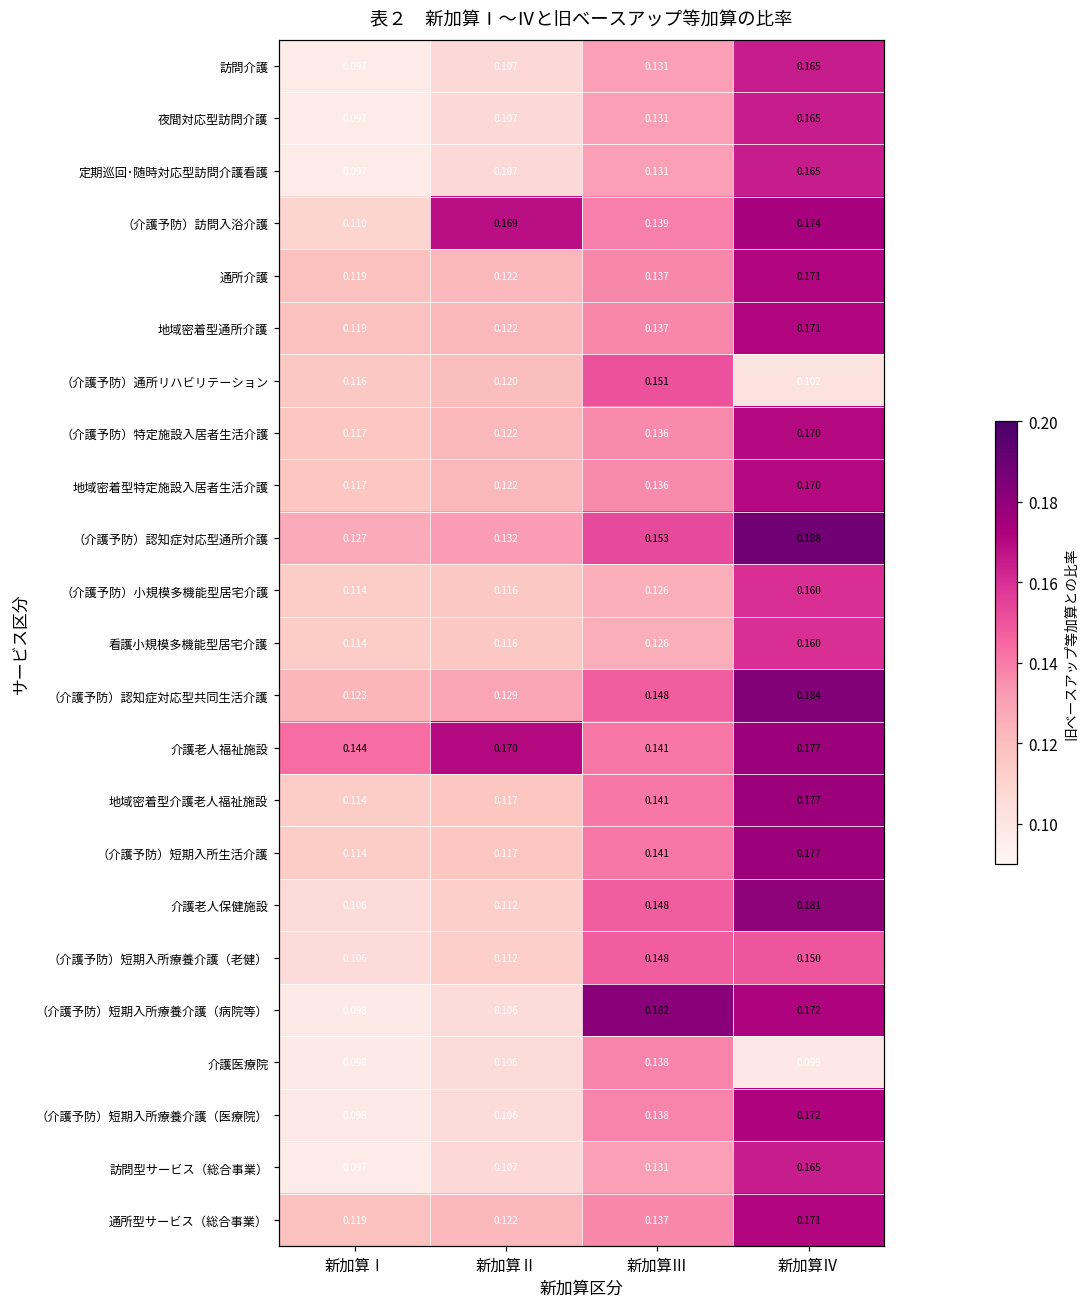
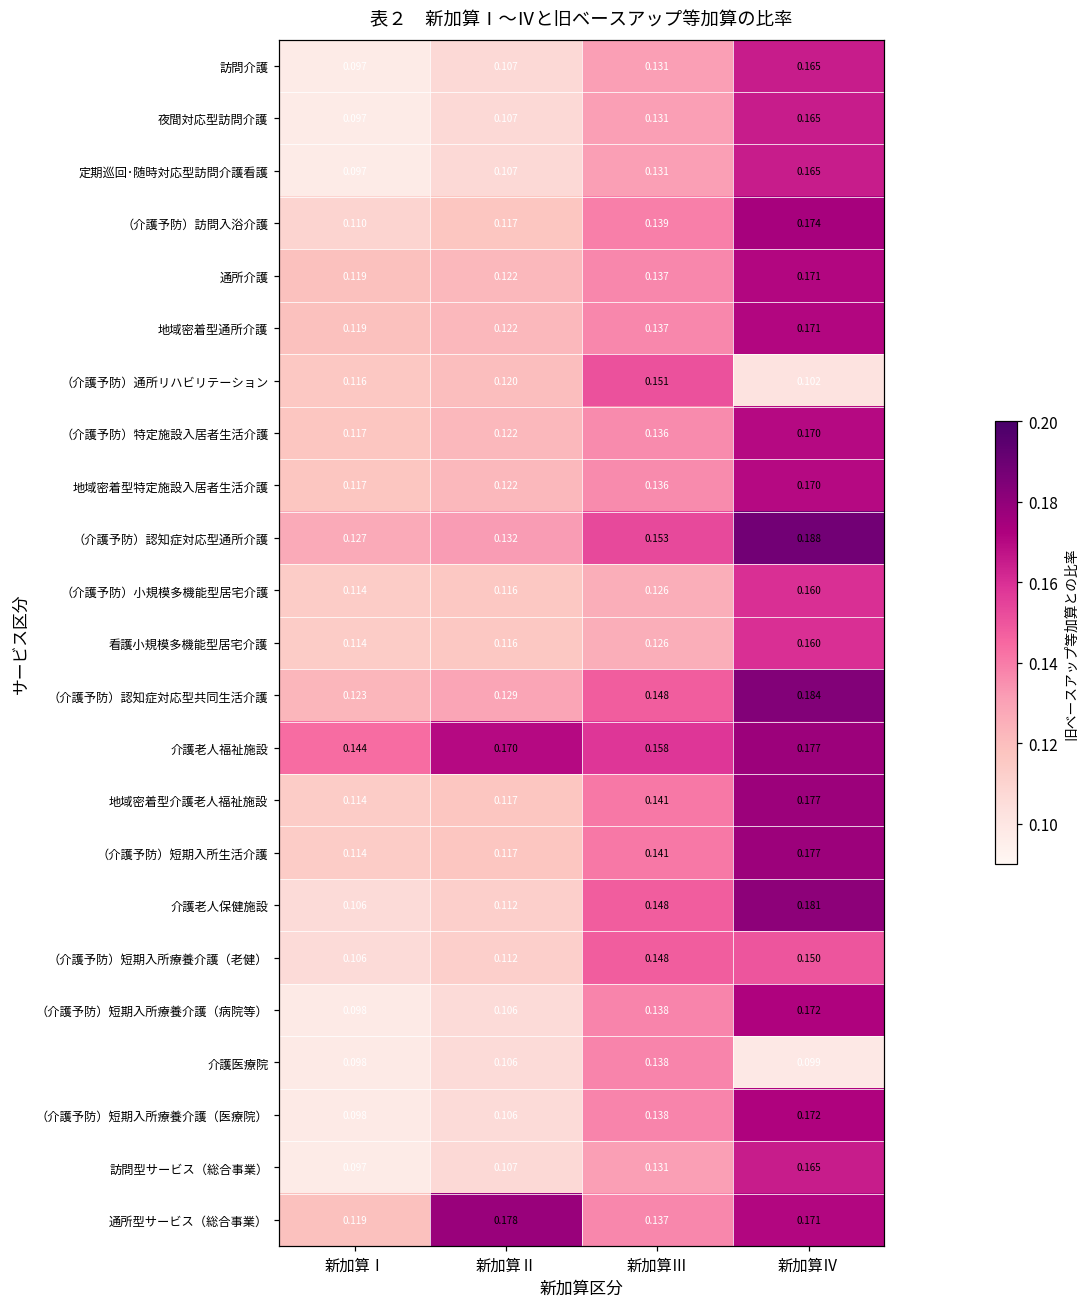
  {
    "訪問介護": {
      "新加算Ⅲ": 0.131,
      "新加算Ⅳ": 0.165
    },
    "夜間対応型訪問介護": {
      "新加算Ⅲ": 0.131,
      "新加算Ⅳ": 0.165
    },
    "定期巡回･随時対応型訪問介護看護": {
      "新加算Ⅲ": 0.131,
      "新加算Ⅳ": 0.165
    },
    "（介護予防）訪問入浴介護": {
-     "新加算Ⅱ": 0.169,
+     "新加算Ⅱ": 0.117,
      "新加算Ⅲ": 0.139,
      "新加算Ⅳ": 0.174
    },
    "通所介護": {
      "新加算Ⅰ": 0.119,
      "新加算Ⅱ": 0.122,
      "新加算Ⅲ": 0.137,
      "新加算Ⅳ": 0.171
    },
    "地域密着型通所介護": {
      "新加算Ⅰ": 0.119,
      "新加算Ⅱ": 0.122,
      "新加算Ⅲ": 0.137,
      "新加算Ⅳ": 0.171
    },
    "（介護予防）通所リハビリテーション": {
      "新加算Ⅰ": 0.116,
      "新加算Ⅱ": 0.120,
      "新加算Ⅲ": 0.151
    },
    "（介護予防）特定施設入居者生活介護": {
      "新加算Ⅰ": 0.117,
      "新加算Ⅱ": 0.122,
      "新加算Ⅲ": 0.136,
      "新加算Ⅳ": 0.170
    },
    "地域密着型特定施設入居者生活介護": {
      "新加算Ⅰ": 0.117,
      "新加算Ⅱ": 0.122,
      "新加算Ⅲ": 0.136,
      "新加算Ⅳ": 0.170
    },
    "（介護予防）認知症対応型通所介護": {
      "新加算Ⅰ": 0.127,
      "新加算Ⅱ": 0.132,
      "新加算Ⅲ": 0.153,
      "新加算Ⅳ": 0.188
    },
    "（介護予防）小規模多機能型居宅介護": {
      "新加算Ⅰ": 0.114,
      "新加算Ⅱ": 0.116,
      "新加算Ⅲ": 0.126,
      "新加算Ⅳ": 0.160
    },
    "看護小規模多機能型居宅介護": {
      "新加算Ⅰ": 0.114,
      "新加算Ⅱ": 0.116,
      "新加算Ⅲ": 0.126,
      "新加算Ⅳ": 0.160
    },
    "（介護予防）認知症対応型共同生活介護": {
      "新加算Ⅰ": 0.123,
      "新加算Ⅱ": 0.129,
      "新加算Ⅲ": 0.148,
      "新加算Ⅳ": 0.184
    },
    "介護老人福祉施設": {
      "新加算Ⅰ": 0.144,
      "新加算Ⅱ": 0.170,
-     "新加算Ⅲ": 0.141,
+     "新加算Ⅲ": 0.158,
      "新加算Ⅳ": 0.177
    },
    "地域密着型介護老人福祉施設": {
      "新加算Ⅰ": 0.114,
      "新加算Ⅱ": 0.117,
      "新加算Ⅲ": 0.141,
      "新加算Ⅳ": 0.177
    },
    "（介護予防）短期入所生活介護": {
      "新加算Ⅰ": 0.114,
      "新加算Ⅱ": 0.117,
      "新加算Ⅲ": 0.141,
      "新加算Ⅳ": 0.177
    },
    "介護老人保健施設": {
      "新加算Ⅱ": 0.112,
      "新加算Ⅲ": 0.148,
      "新加算Ⅳ": 0.181
    },
    "（介護予防）短期入所療養介護（老健）": {
      "新加算Ⅱ": 0.112,
      "新加算Ⅲ": 0.148,
      "新加算Ⅳ": 0.150
    },
    "（介護予防）短期入所療養介護（病院等）": {
-     "新加算Ⅲ": 0.182,
+     "新加算Ⅲ": 0.138,
      "新加算Ⅳ": 0.172
    },
    "介護医療院": {
      "新加算Ⅲ": 0.138
    },
    "（介護予防）短期入所療養介護（医療院）": {
      "新加算Ⅲ": 0.138,
      "新加算Ⅳ": 0.172
    },
    "訪問型サービス（総合事業）": {
      "新加算Ⅲ": 0.131,
      "新加算Ⅳ": 0.165
    },
    "通所型サービス（総合事業）": {
      "新加算Ⅰ": 0.119,
-     "新加算Ⅱ": 0.122,
+     "新加算Ⅱ": 0.178,
      "新加算Ⅲ": 0.137,
      "新加算Ⅳ": 0.171
    }
  }
